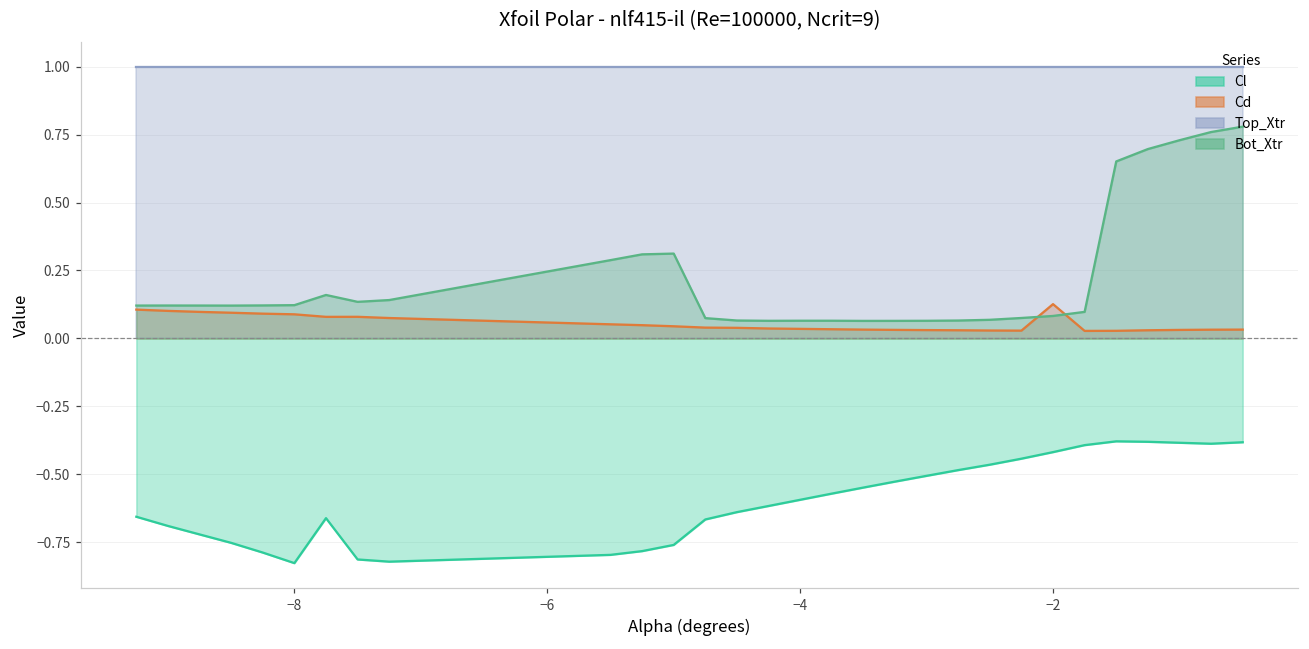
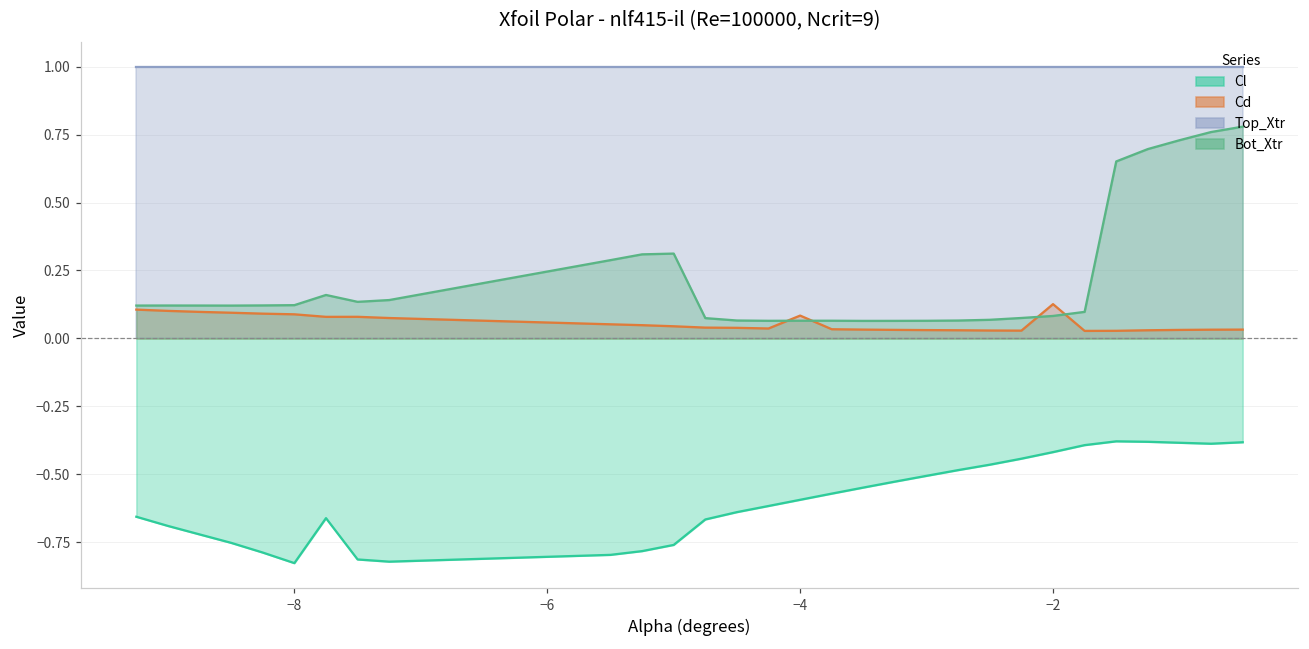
  {
    "Cd": {
      "−8": 0.09,
-     "−4": 0.04,
+     "−4": 0.08,
      "−2": 0.13
    }
  }
